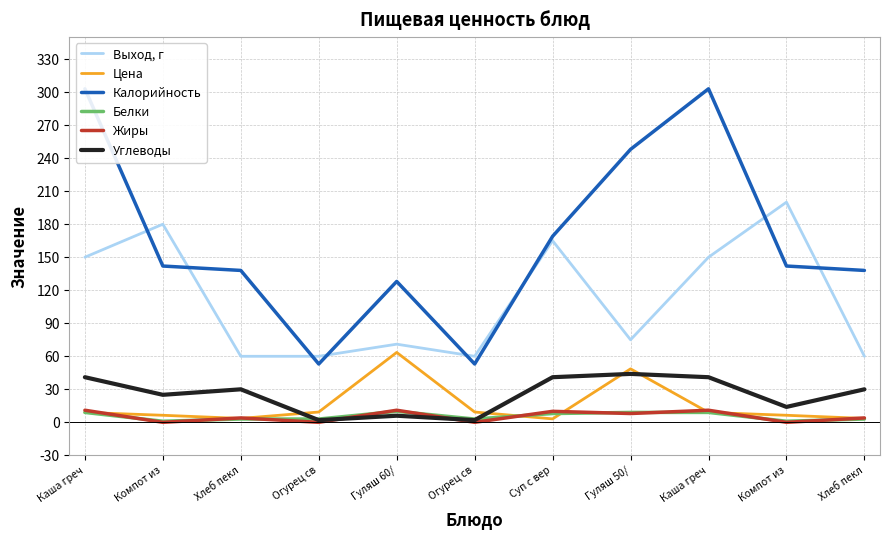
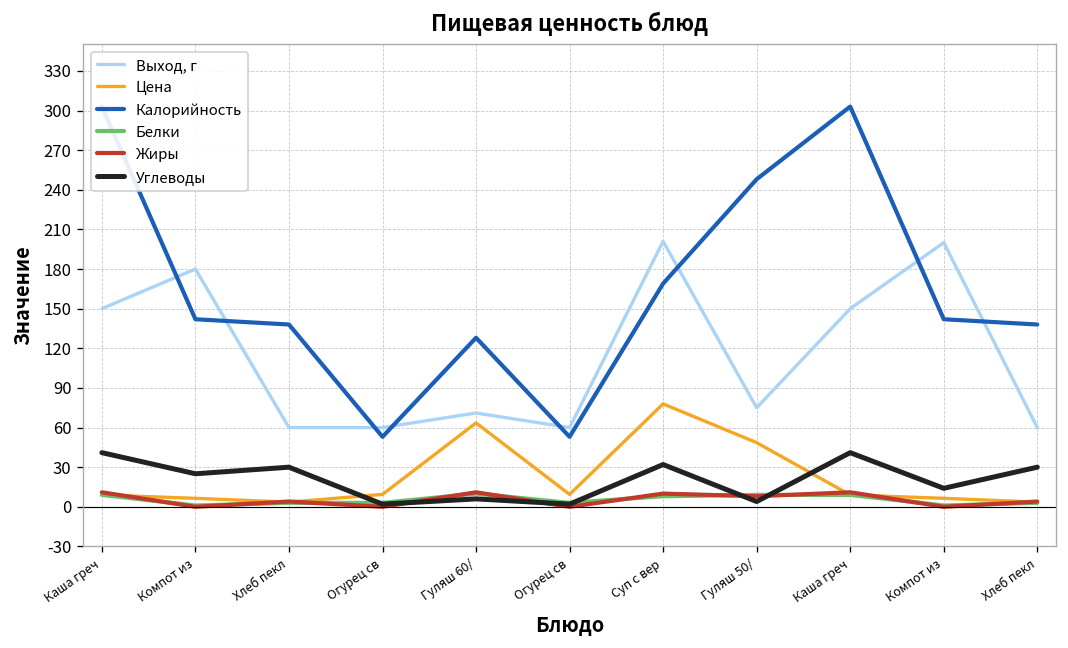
  {
    "Выход, г": {
      "Гуляш 60/": 71,
-     "Суп с вер": 165,
+     "Суп с вер": 201,
      "Гуляш 50/": 75
    },
    "Цена": {
      "Гуляш 60/": 64,
-     "Суп с вер": 3,
+     "Суп с вер": 78,
      "Гуляш 50/": 49
    },
    "Калорийность": {
      "Гуляш 60/": 128,
      "Суп с вер": 169,
      "Гуляш 50/": 248
    },
    "Углеводы": {
      "Гуляш 60/": 6,
-     "Суп с вер": 41,
-     "Гуляш 50/": 44
+     "Суп с вер": 32,
+     "Гуляш 50/": 4
    }
  }
